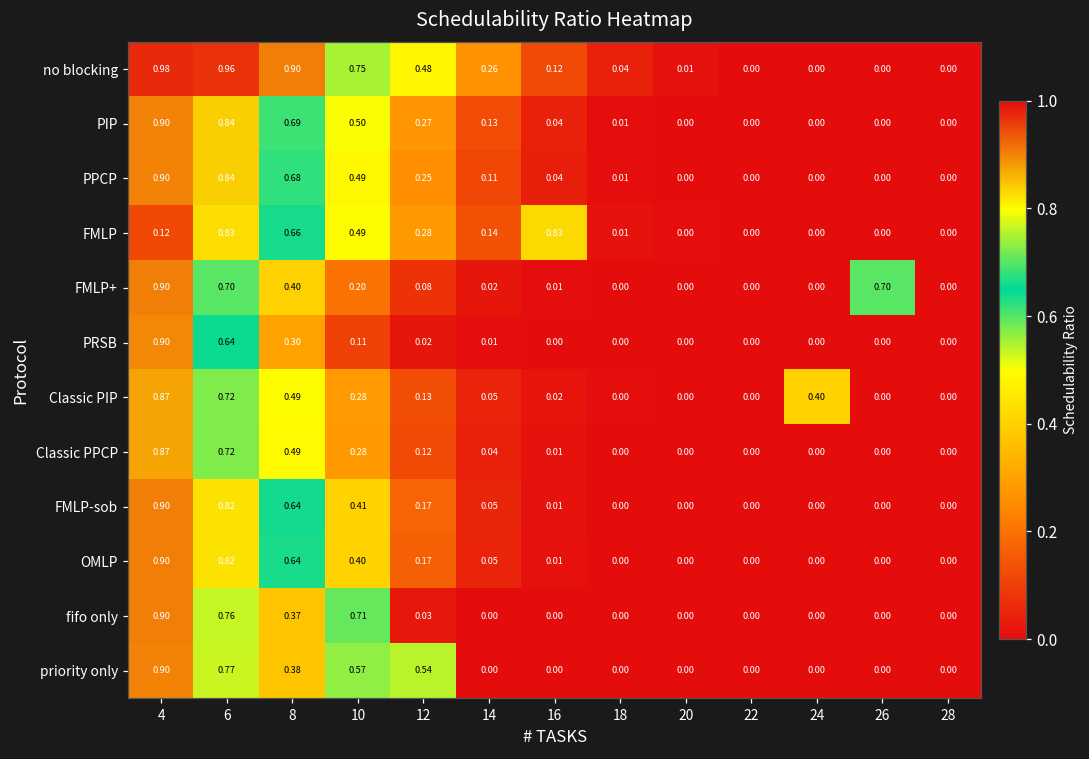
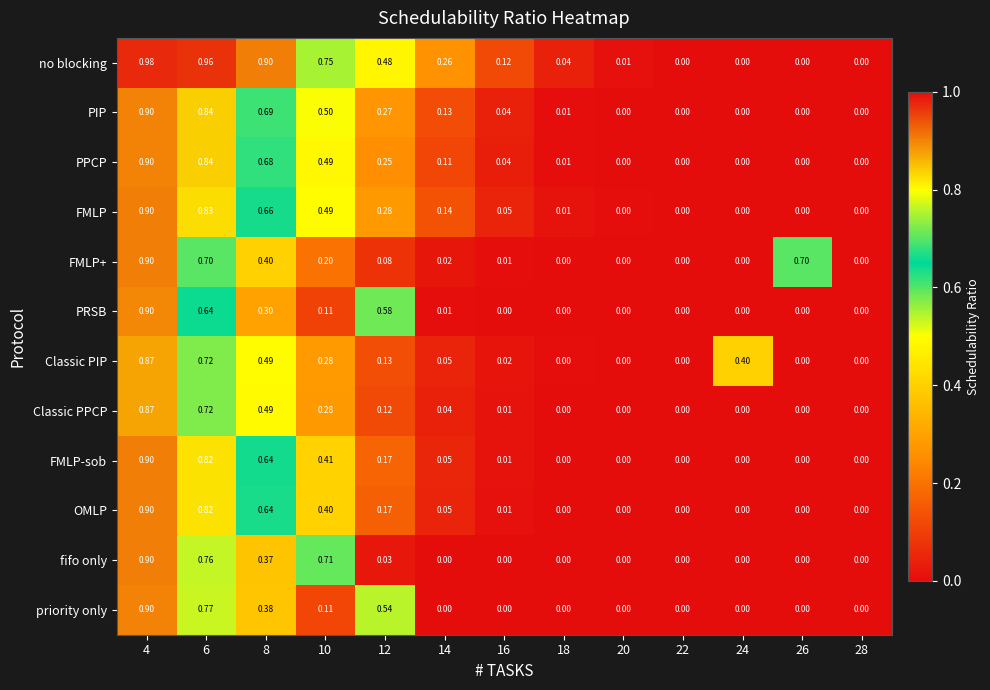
  {
    "no blocking": {
      "4": 0.98,
      "6": 0.96,
      "8": 0.90,
      "10": 0.75,
      "12": 0.48,
      "14": 0.26,
      "16": 0.12,
      "18": 0.04,
      "20": 0.01,
      "22": 0.00,
      "24": 0.00,
      "26": 0.00,
      "28": 0.00
    },
    "PIP": {
      "4": 0.90,
      "6": 0.84,
      "8": 0.69,
      "10": 0.50,
      "12": 0.27,
      "14": 0.13,
      "16": 0.04,
      "18": 0.01,
      "20": 0.00,
      "22": 0.00,
      "24": 0.00,
      "26": 0.00,
      "28": 0.00
    },
    "PPCP": {
      "4": 0.90,
      "6": 0.84,
      "8": 0.68,
      "10": 0.49,
      "12": 0.25,
      "14": 0.11,
      "16": 0.04,
      "18": 0.01,
      "20": 0.00,
      "22": 0.00,
      "24": 0.00,
      "26": 0.00,
      "28": 0.00
    },
    "FMLP": {
-     "4": 0.12,
+     "4": 0.90,
      "6": 0.83,
      "8": 0.66,
      "10": 0.49,
      "12": 0.28,
      "14": 0.14,
-     "16": 0.83,
+     "16": 0.05,
      "18": 0.01,
      "20": 0.00,
      "22": 0.00,
      "24": 0.00,
      "26": 0.00,
      "28": 0.00
    },
    "FMLP+": {
      "4": 0.90,
      "6": 0.70,
      "8": 0.40,
      "10": 0.20,
      "12": 0.08,
      "14": 0.02,
      "16": 0.01,
      "18": 0.00,
      "20": 0.00,
      "22": 0.00,
      "24": 0.00,
      "26": 0.70,
      "28": 0.00
    },
    "PRSB": {
      "4": 0.90,
      "6": 0.64,
      "8": 0.30,
      "10": 0.11,
-     "12": 0.02,
+     "12": 0.58,
      "14": 0.01,
      "16": 0.00,
      "18": 0.00,
      "20": 0.00,
      "22": 0.00,
      "24": 0.00,
      "26": 0.00,
      "28": 0.00
    },
    "Classic PIP": {
      "4": 0.87,
      "6": 0.72,
      "8": 0.49,
      "10": 0.28,
      "12": 0.13,
      "14": 0.05,
      "16": 0.02,
      "18": 0.00,
      "20": 0.00,
      "22": 0.00,
      "24": 0.40,
      "26": 0.00,
      "28": 0.00
    },
    "Classic PPCP": {
      "4": 0.87,
      "6": 0.72,
      "8": 0.49,
      "10": 0.28,
      "12": 0.12,
      "14": 0.04,
      "16": 0.01,
      "18": 0.00,
      "20": 0.00,
      "22": 0.00,
      "24": 0.00,
      "26": 0.00,
      "28": 0.00
    },
    "FMLP-sob": {
      "4": 0.90,
      "6": 0.82,
      "8": 0.64,
      "10": 0.41,
      "12": 0.17,
      "14": 0.05,
      "16": 0.01,
      "18": 0.00,
      "20": 0.00,
      "22": 0.00,
      "24": 0.00,
      "26": 0.00,
      "28": 0.00
    },
    "OMLP": {
      "4": 0.90,
      "6": 0.82,
      "8": 0.64,
      "10": 0.40,
      "12": 0.17,
      "14": 0.05,
      "16": 0.01,
      "18": 0.00,
      "20": 0.00,
      "22": 0.00,
      "24": 0.00,
      "26": 0.00,
      "28": 0.00
    },
    "fifo only": {
      "4": 0.90,
      "6": 0.76,
      "8": 0.37,
      "10": 0.71,
      "12": 0.03,
      "14": 0.00,
      "16": 0.00,
      "18": 0.00,
      "20": 0.00,
      "22": 0.00,
      "24": 0.00,
      "26": 0.00,
      "28": 0.00
    },
    "priority only": {
      "4": 0.90,
      "6": 0.77,
      "8": 0.38,
-     "10": 0.57,
+     "10": 0.11,
      "12": 0.54,
      "14": 0.00,
      "16": 0.00,
      "18": 0.00,
      "20": 0.00,
      "22": 0.00,
      "24": 0.00,
      "26": 0.00,
      "28": 0.00
    }
  }
